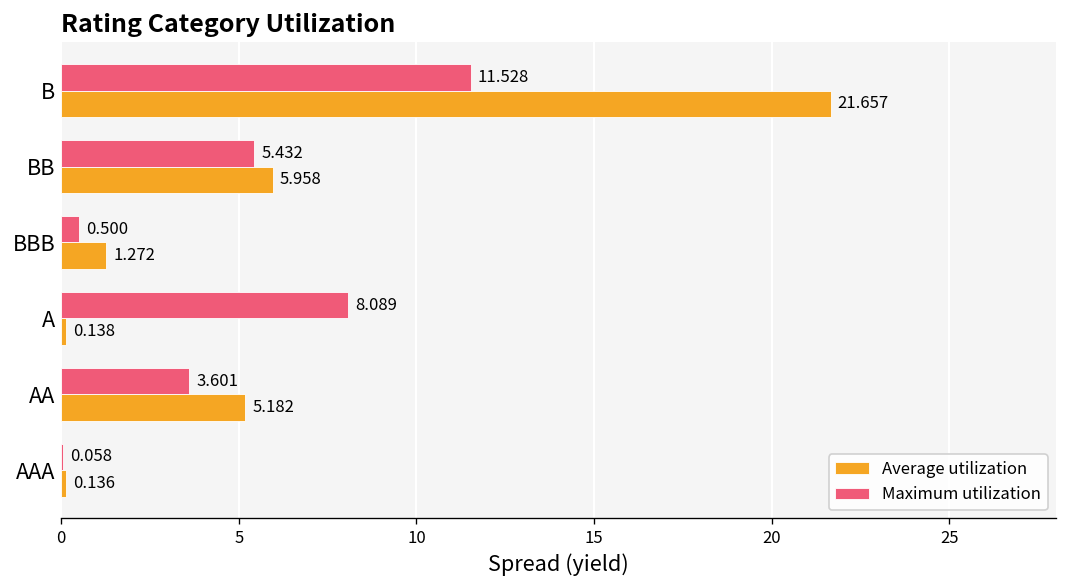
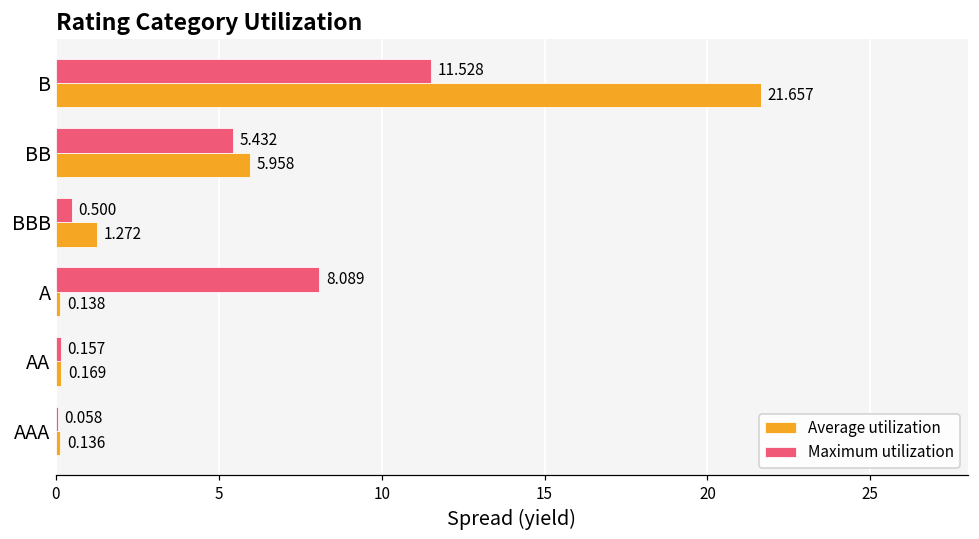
  {
    "Average utilization": {
      "B": 21.657,
      "BB": 5.958,
      "BBB": 1.272,
      "A": 0.138,
-     "AA": 5.182,
+     "AA": 0.169,
      "AAA": 0.136
    },
    "Maximum utilization": {
      "B": 11.528,
      "BB": 5.432,
      "BBB": 0.500,
      "A": 8.089,
-     "AA": 3.601,
+     "AA": 0.157,
      "AAA": 0.058
    }
  }
